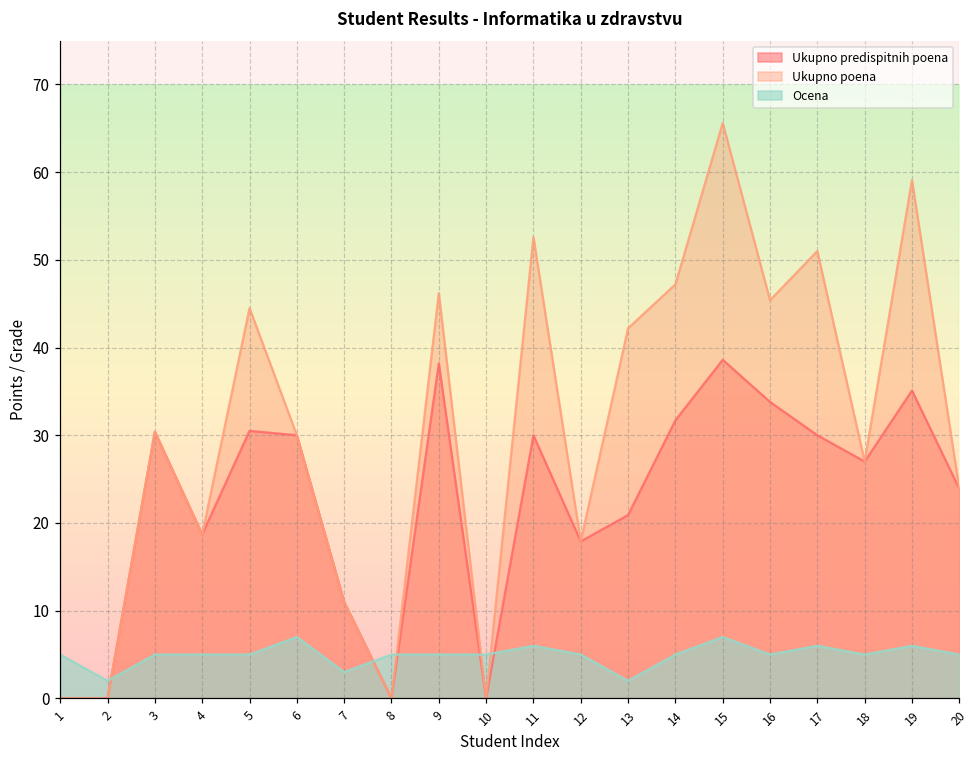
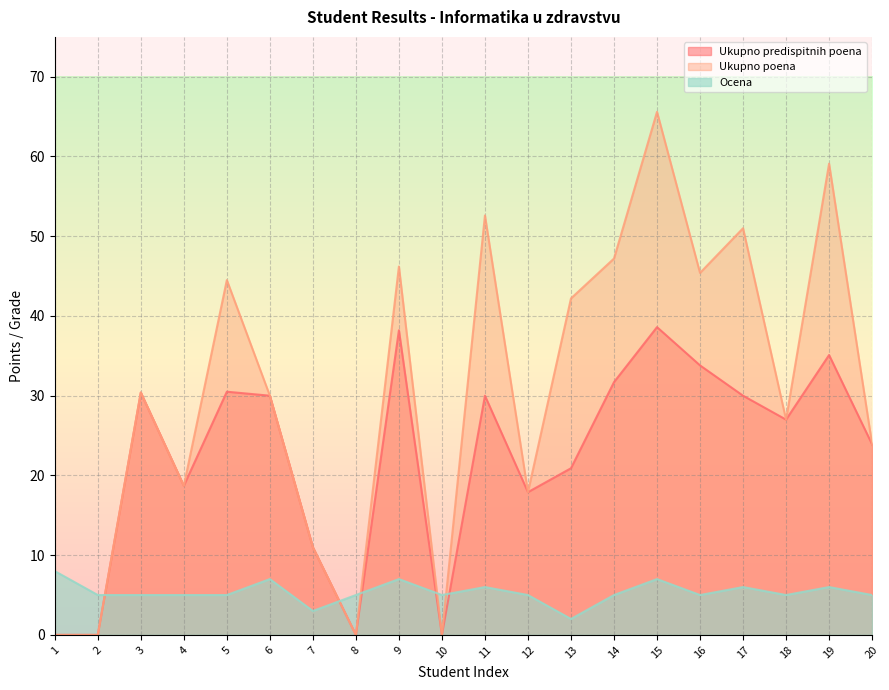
  {
    "Ocena": {
-     "1": 5,
-     "2": 2,
+     "1": 8,
+     "2": 5,
      "3": 5,
      "4": 5,
      "5": 5,
      "6": 7,
      "7": 3,
      "8": 5,
-     "9": 5,
+     "9": 7,
      "10": 5,
      "11": 6,
      "12": 5,
      "13": 2,
      "14": 5,
      "15": 7,
      "16": 5,
      "17": 6,
      "18": 5,
      "19": 6,
      "20": 5
    }
  }
